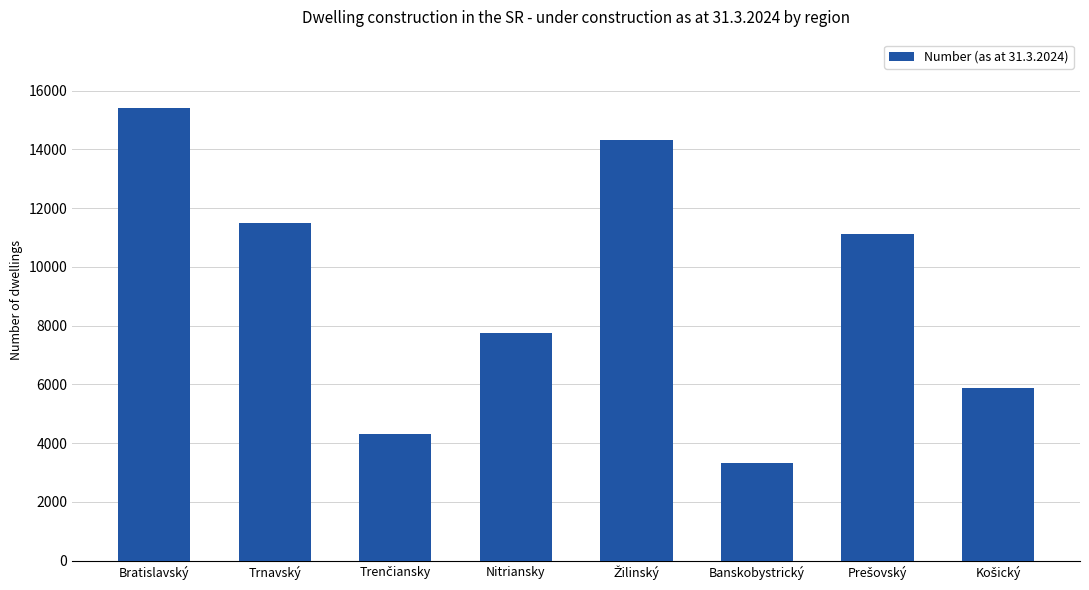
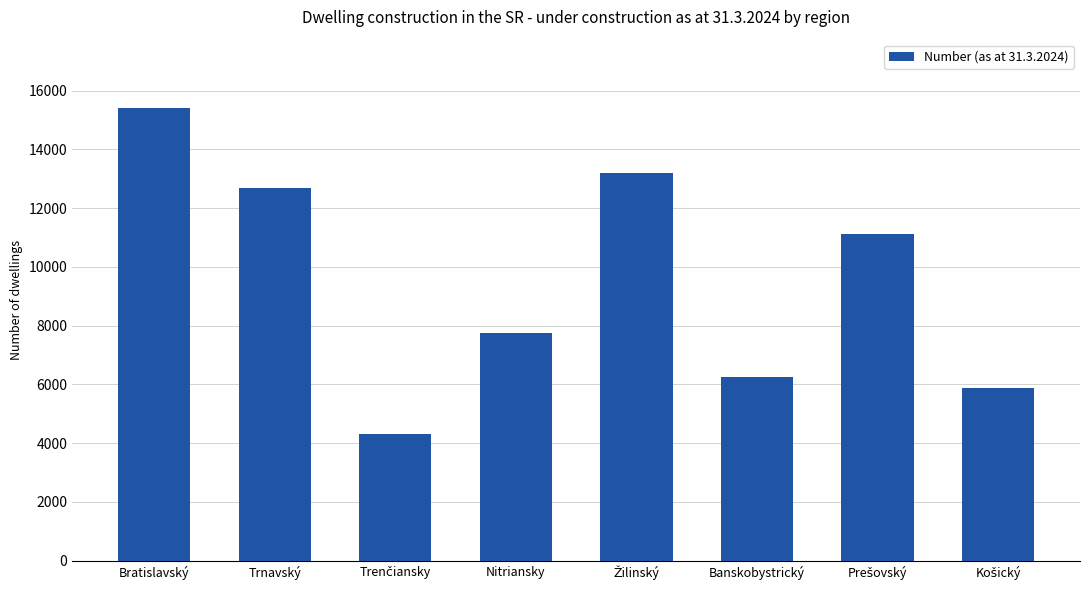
  {
    "Bratislavský": 15400,
-   "Trnavský": 11500,
+   "Trnavský": 12700,
    "Trenčiansky": 4300,
    "Nitriansky": 7700,
-   "Žilinský": 14300,
-   "Banskobystrický": 3300,
+   "Žilinský": 13200,
+   "Banskobystrický": 6200,
    "Prešovský": 11100,
    "Košický": 5900
  }
